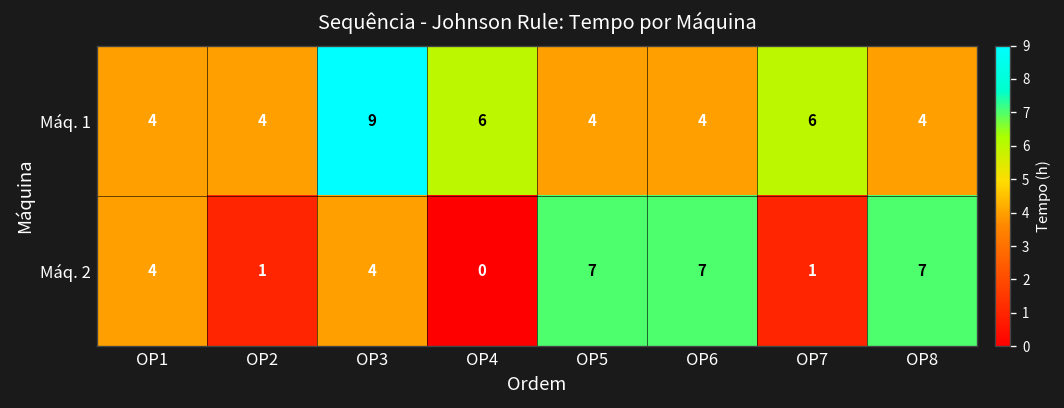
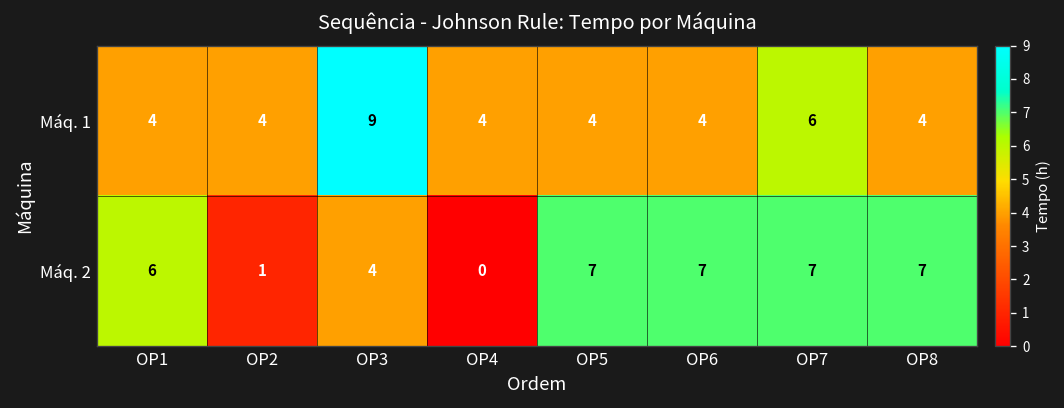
  {
    "Máq. 1": {
      "OP1": 4,
      "OP2": 4,
      "OP3": 9,
-     "OP4": 6,
+     "OP4": 4,
      "OP5": 4,
      "OP6": 4,
      "OP7": 6,
      "OP8": 4
    },
    "Máq. 2": {
-     "OP1": 4,
+     "OP1": 6,
      "OP2": 1,
      "OP3": 4,
      "OP4": 0,
      "OP5": 7,
      "OP6": 7,
-     "OP7": 1,
+     "OP7": 7,
      "OP8": 7
    }
  }
